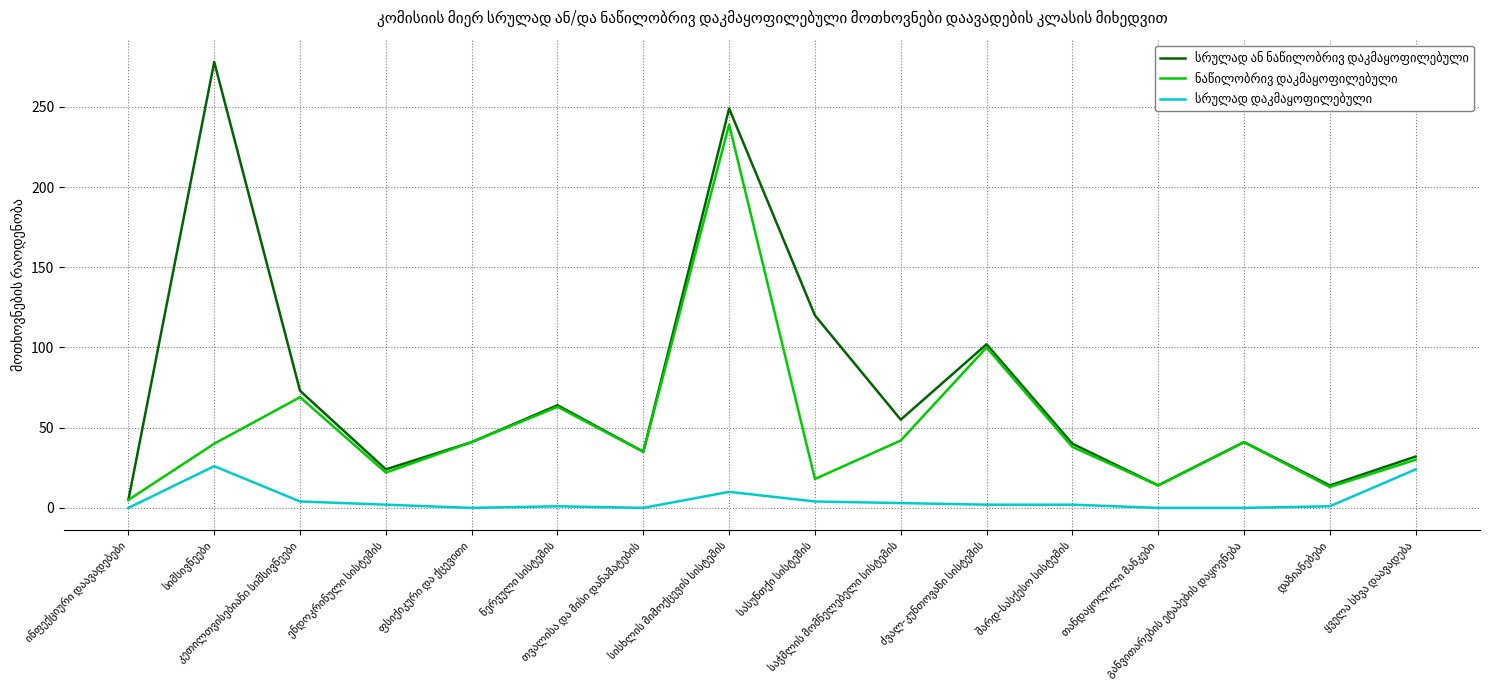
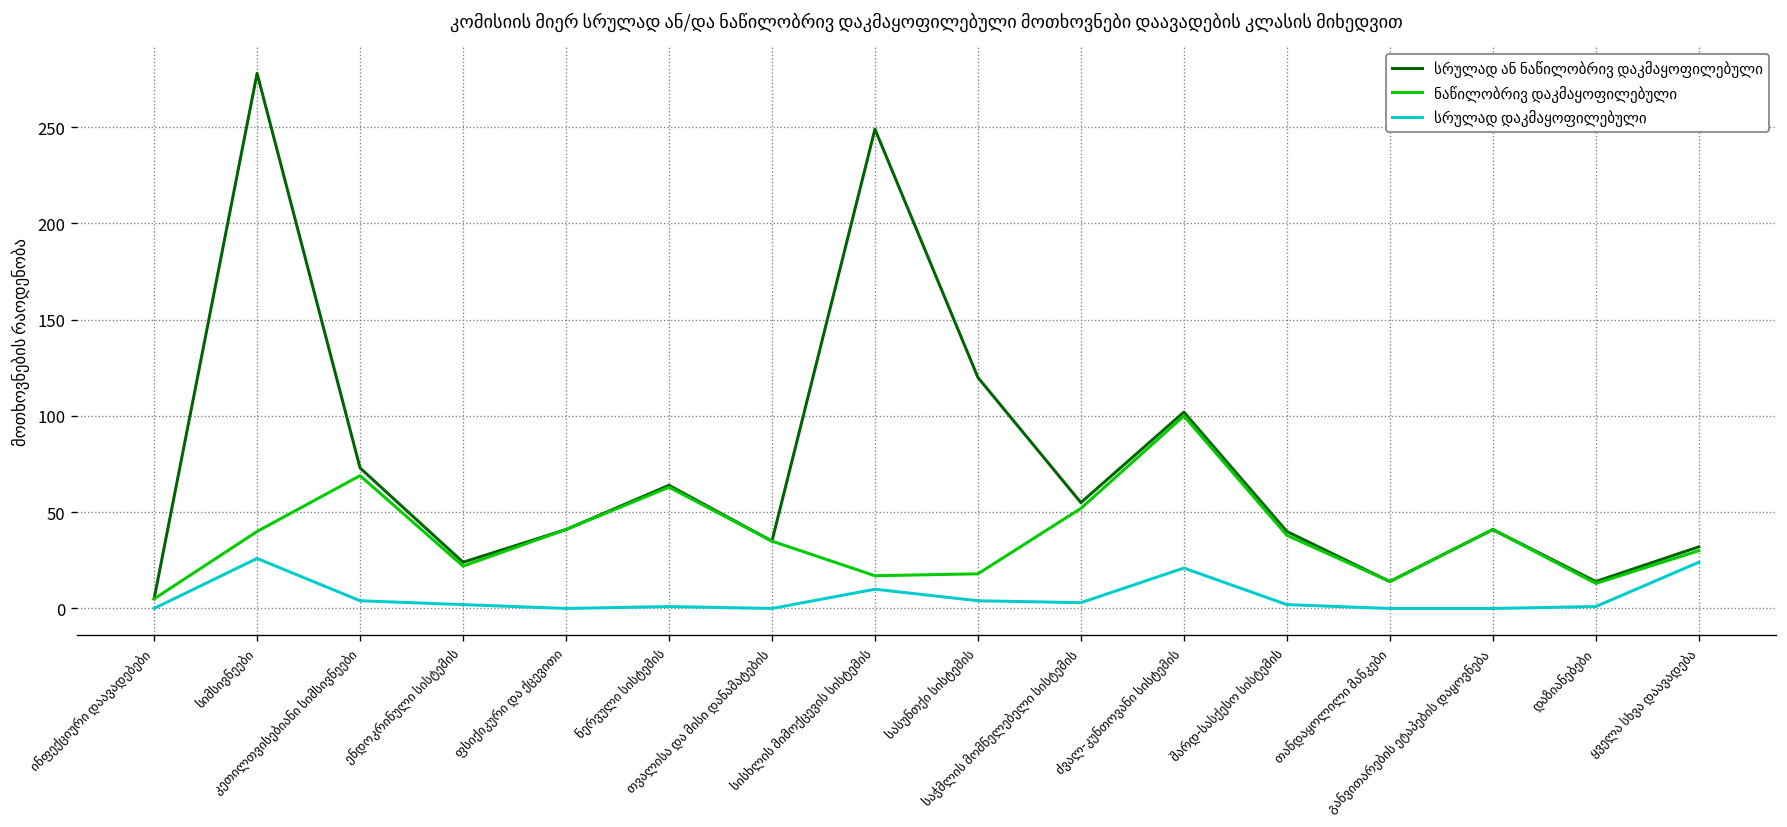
  {
    "სრულად ან ნაწილობრივ დაკმაყოფილებული": {
      "სიმსივნეები": 278,
      "კეთილთვისებიანი სიმსივნეები": 73,
      "ენდოკრინული სისტემის": 24,
      "სისხლის მიმოქცევის სისტემის": 249,
      "სასუნთქი სისტემის": 120,
      "საჭმლის მომნელებელი სისტემის": 55,
      "ძვალ-კუნთოვანი სისტემის": 102,
      "შარდ-სასქესო სისტემის": 40,
      "ყველა სხვა დაავადება": 32
    },
    "ნაწილობრივ დაკმაყოფილებული": {
      "სიმსივნეები": 40,
      "კეთილთვისებიანი სიმსივნეები": 69,
      "ენდოკრინული სისტემის": 22,
-     "სისხლის მიმოქცევის სისტემის": 239,
+     "სისხლის მიმოქცევის სისტემის": 17,
      "სასუნთქი სისტემის": 18,
-     "საჭმლის მომნელებელი სისტემის": 42,
+     "საჭმლის მომნელებელი სისტემის": 52,
      "ძვალ-კუნთოვანი სისტემის": 100,
      "შარდ-სასქესო სისტემის": 38,
      "ყველა სხვა დაავადება": 30
    },
    "სრულად დაკმაყოფილებული": {
      "ინფექციური დაავადებები": 0,
      "სიმსივნეები": 26,
      "კეთილთვისებიანი სიმსივნეები": 4,
      "ენდოკრინული სისტემის": 2,
      "ფსიქიკური და ქცევითი": 0,
      "ნერვული სისტემის": 1,
      "თვალისა და მისი დანამატების": 0,
      "სისხლის მიმოქცევის სისტემის": 10,
      "სასუნთქი სისტემის": 4,
      "საჭმლის მომნელებელი სისტემის": 3,
-     "ძვალ-კუნთოვანი სისტემის": 2,
+     "ძვალ-კუნთოვანი სისტემის": 21,
      "შარდ-სასქესო სისტემის": 2,
      "თანდაყოლილი მანკები": 0,
      "განვითარების ეტაპების დაყოვნება": 0,
      "დაზიანებები": 1,
      "ყველა სხვა დაავადება": 24
    }
  }
